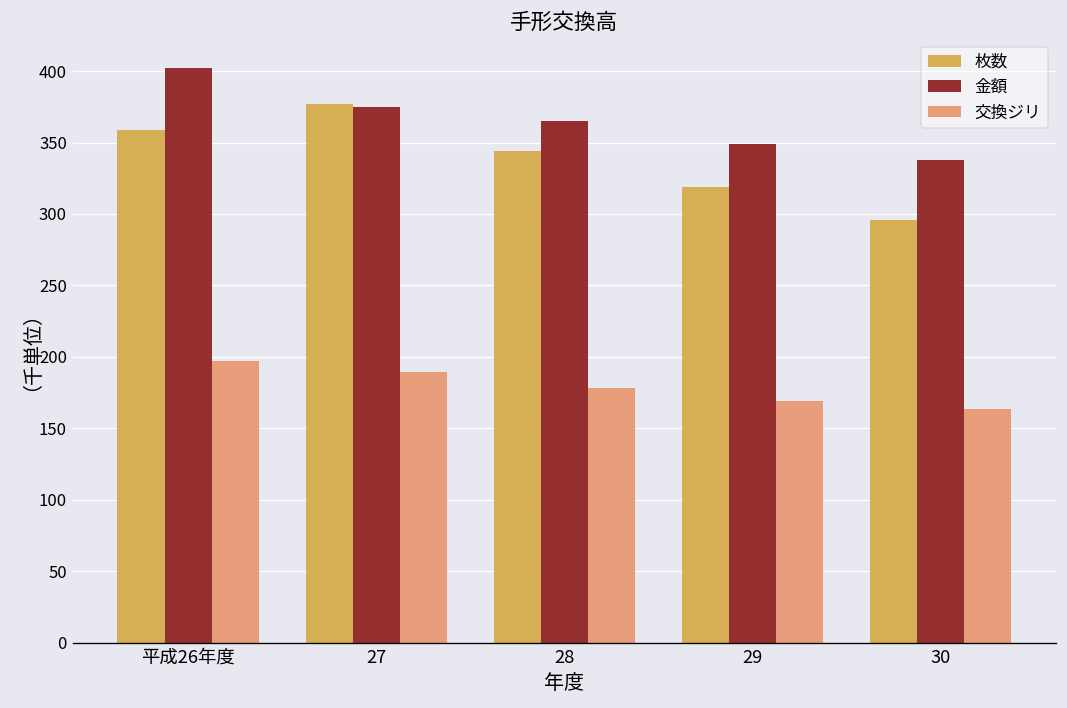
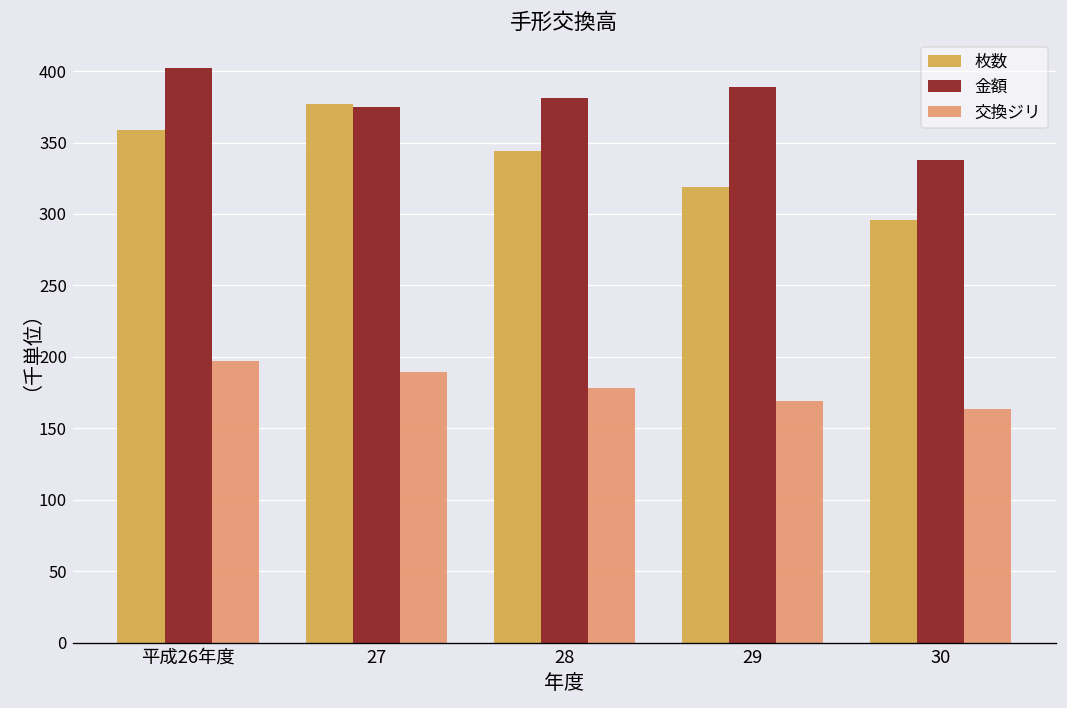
  {
    "金額": {
      "平成26年度": 402,
      "27": 375,
-     "28": 365,
-     "29": 349,
+     "28": 381,
+     "29": 389,
      "30": 338
    }
  }
